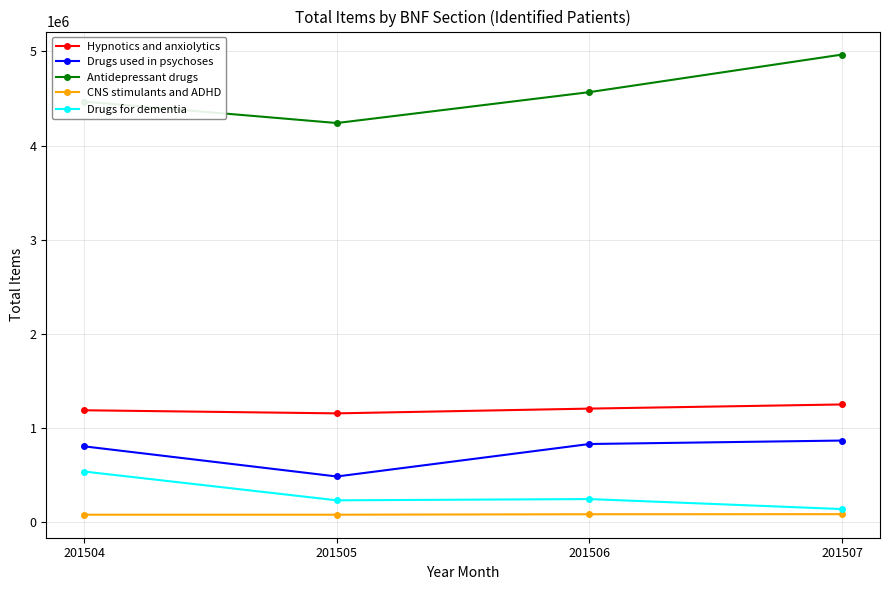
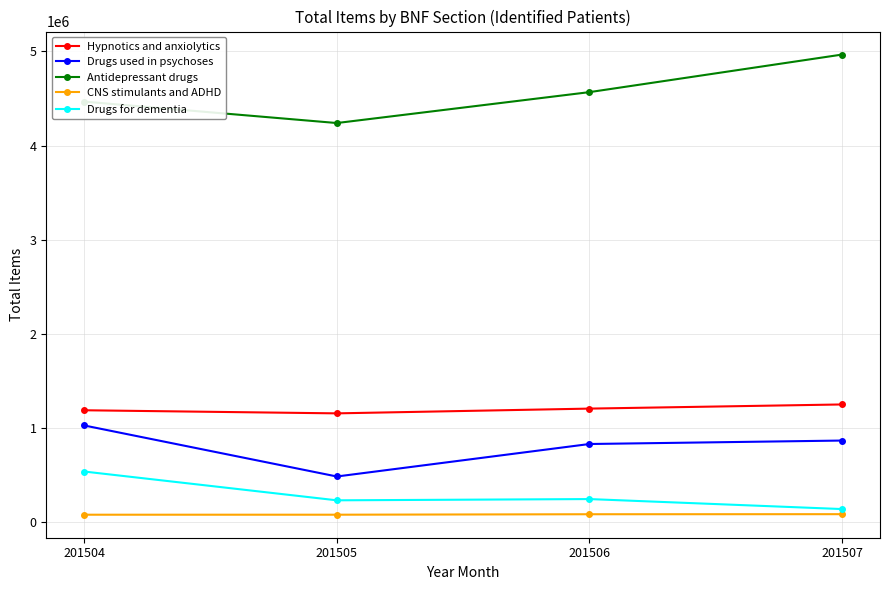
  {
    "Hypnotics and anxiolytics": {
      "201504": 1200000,
      "201505": 1200000,
      "201506": 1200000,
      "201507": 1300000
    },
    "Drugs used in psychoses": {
-     "201504": 800000,
+     "201504": 1000000,
      "201505": 500000,
      "201506": 800000,
      "201507": 900000
    },
    "Antidepressant drugs": {
      "201505": 4200000,
      "201506": 4600000,
      "201507": 5000000
    },
    "CNS stimulants and ADHD": {
      "201504": 100000,
      "201505": 100000,
      "201506": 100000,
      "201507": 100000
    },
    "Drugs for dementia": {
      "201504": 500000,
      "201505": 200000,
      "201506": 200000,
      "201507": 100000
    }
  }
